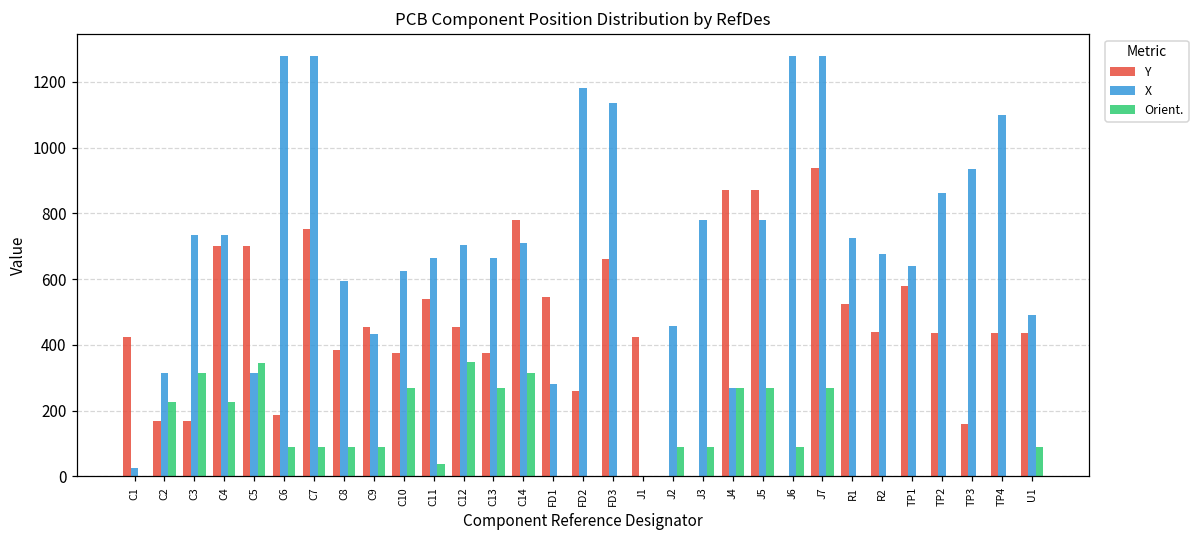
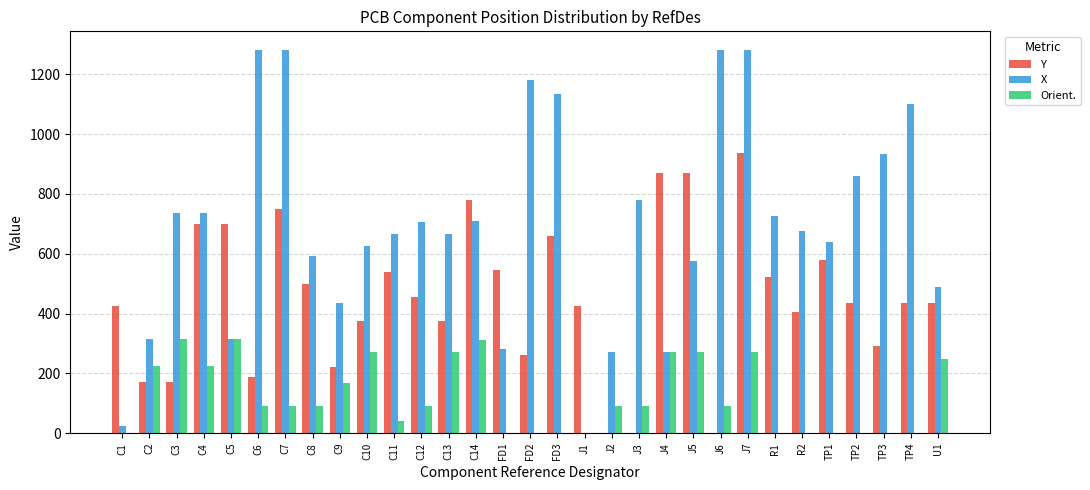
  {
    "Y": {
      "C1": 430,
      "C2": 170,
      "C3": 170,
      "C4": 700,
      "C5": 700,
      "C6": 190,
      "C7": 750,
-     "C8": 380,
-     "C9": 460,
+     "C8": 500,
+     "C9": 220,
      "C10": 380,
      "C11": 540,
      "C12": 460,
      "C13": 380,
      "C14": 780,
      "FD1": 550,
      "FD2": 260,
      "FD3": 660,
      "J1": 430,
      "J2": 0,
      "J3": 0,
      "J4": 870,
      "J5": 870,
      "J6": 0,
      "J7": 940,
      "R1": 520,
-     "R2": 440,
+     "R2": 400,
      "TP1": 580,
      "TP2": 440,
-     "TP3": 160,
+     "TP3": 290,
      "TP4": 440,
      "U1": 440
    },
    "X": {
      "C1": 30,
      "C2": 320,
      "C3": 740,
      "C4": 740,
      "C5": 320,
      "C6": 1280,
      "C7": 1280,
      "C8": 590,
      "C9": 430,
      "C10": 630,
      "C11": 670,
      "C12": 710,
      "C13": 670,
      "C14": 710,
      "FD1": 280,
      "FD2": 1180,
      "FD3": 1140,
      "J1": 0,
-     "J2": 460,
+     "J2": 270,
      "J3": 780,
      "J4": 270,
-     "J5": 780,
+     "J5": 580,
      "J6": 1280,
      "J7": 1280,
      "R1": 730,
      "R2": 680,
      "TP1": 640,
      "TP2": 860,
      "TP3": 940,
      "TP4": 1100,
      "U1": 490
    },
    "Orient.": {
      "C1": 0,
      "C2": 230,
      "C3": 320,
      "C4": 230,
-     "C5": 340,
+     "C5": 320,
      "C6": 90,
      "C7": 90,
      "C8": 90,
-     "C9": 90,
+     "C9": 170,
      "C10": 270,
      "C11": 40,
-     "C12": 350,
+     "C12": 90,
      "C13": 270,
      "C14": 310,
      "FD1": 0,
      "FD2": 0,
      "FD3": 0,
      "J1": 0,
      "J2": 90,
      "J3": 90,
      "J4": 270,
      "J5": 270,
      "J6": 90,
      "J7": 270,
      "R1": 0,
      "R2": 0,
      "TP1": 0,
      "TP2": 0,
      "TP3": 0,
      "TP4": 0,
-     "U1": 90
+     "U1": 250
    }
  }
